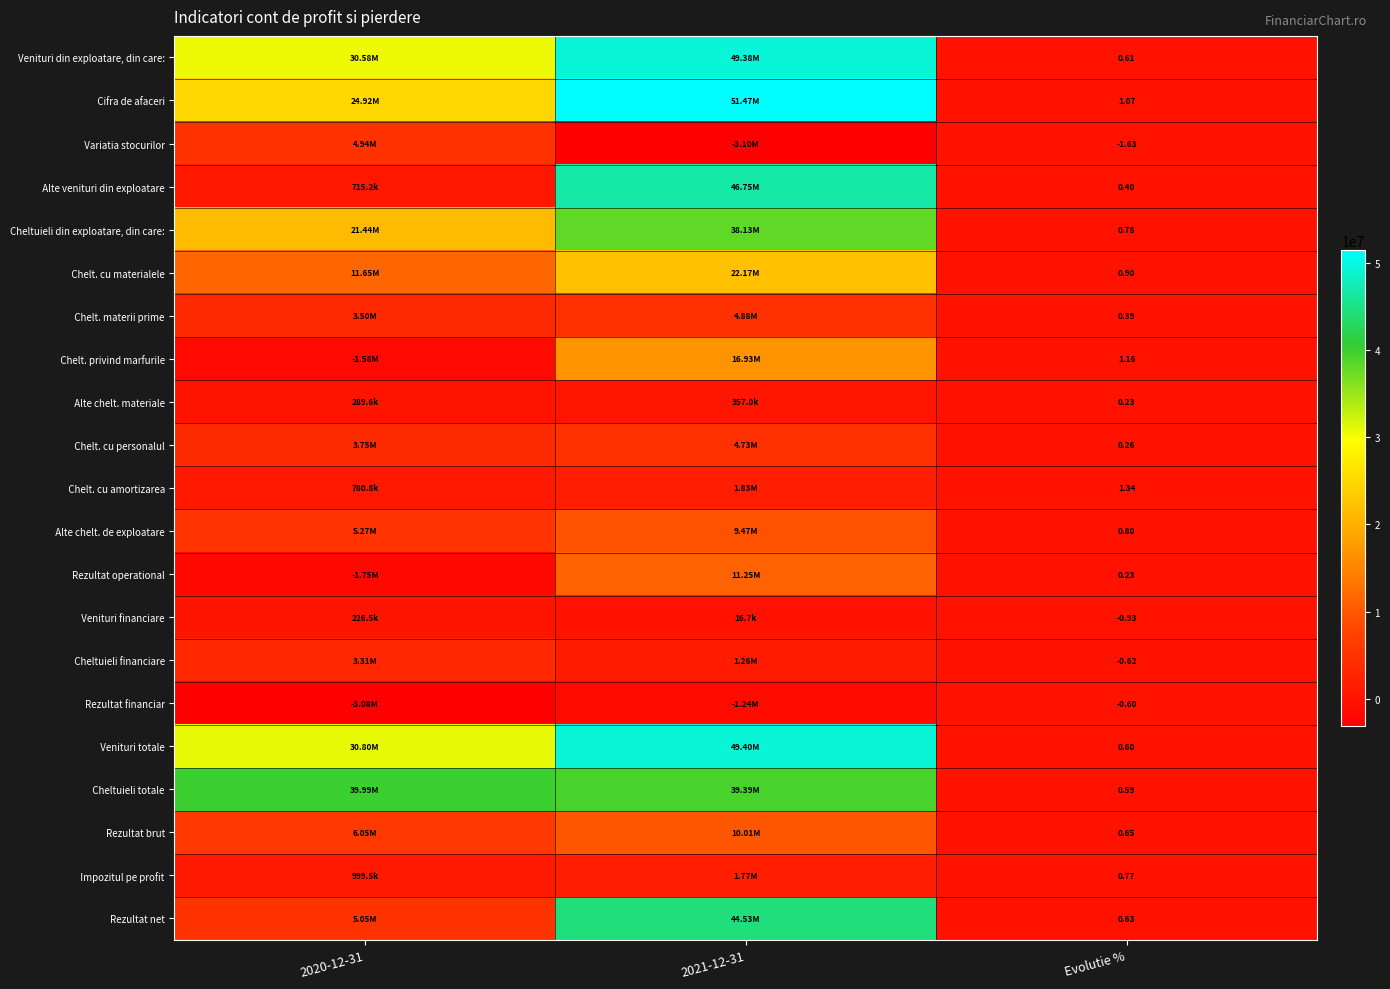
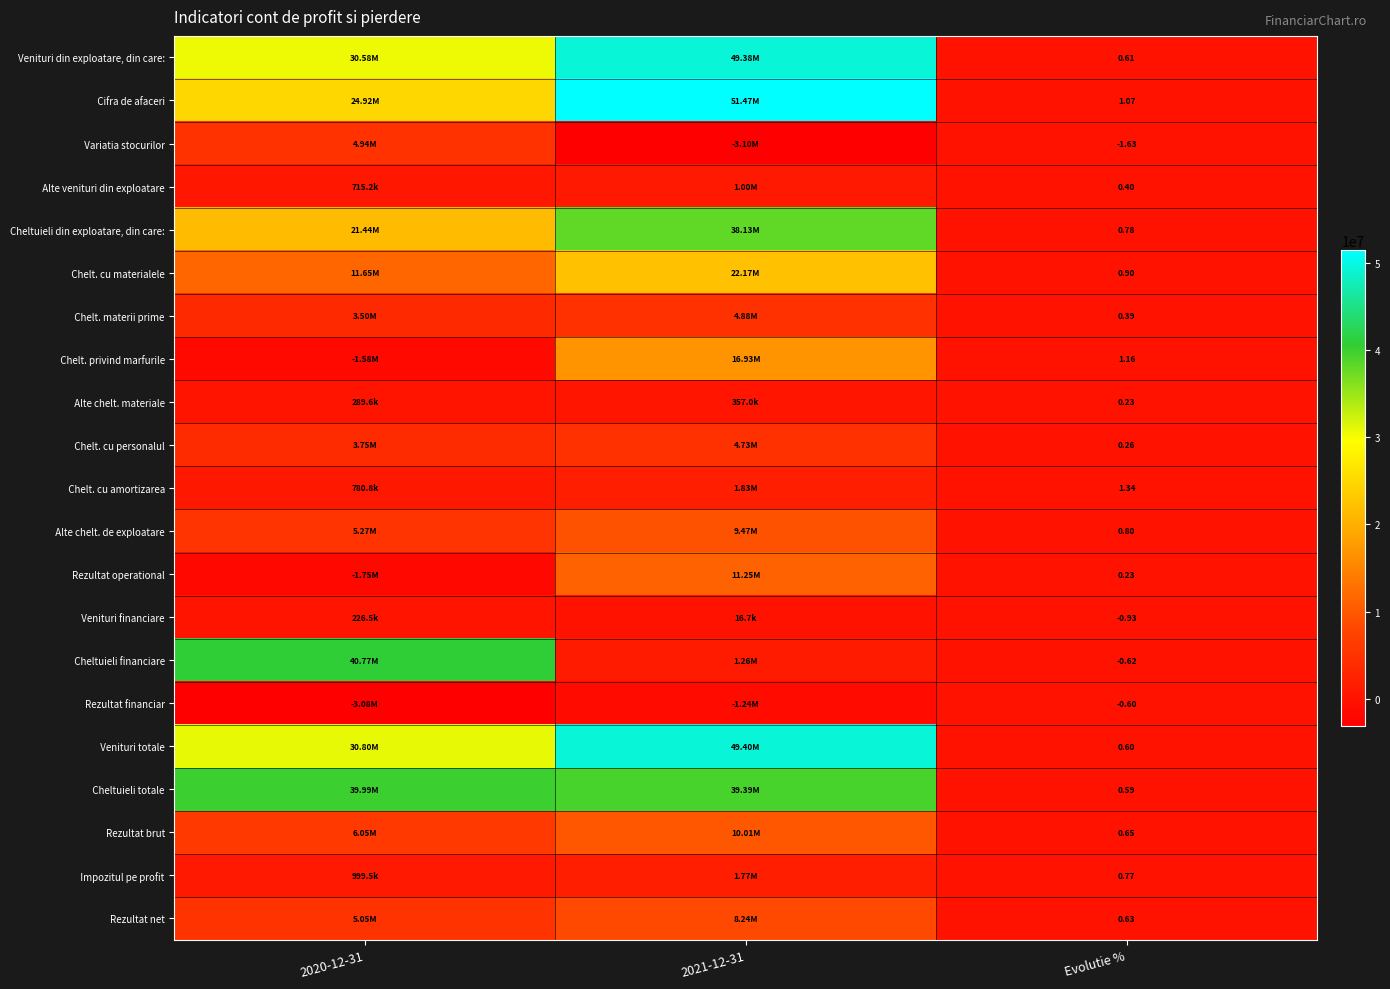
  {
    "Venituri din exploatare, din care:": {
      "2020-12-31": "30.58M",
      "2021-12-31": "49.38M",
      "Evolutie %": "0.61"
    },
    "Cifra de afaceri": {
      "2020-12-31": "24.92M",
      "2021-12-31": "51.47M",
      "Evolutie %": "1.07"
    },
    "Variatia stocurilor": {
      "2020-12-31": "4.94M",
      "2021-12-31": "-3.10M",
      "Evolutie %": "-1.63"
    },
    "Alte venituri din exploatare": {
      "2020-12-31": "715.2k",
-     "2021-12-31": "46.75M",
+     "2021-12-31": "1.00M",
      "Evolutie %": "0.40"
    },
    "Cheltuieli din exploatare, din care:": {
      "2020-12-31": "21.44M",
      "2021-12-31": "38.13M",
      "Evolutie %": "0.78"
    },
    "Chelt. cu materialele": {
      "2020-12-31": "11.65M",
      "2021-12-31": "22.17M",
      "Evolutie %": "0.90"
    },
    "Chelt. materii prime": {
      "2020-12-31": "3.50M",
      "2021-12-31": "4.88M",
      "Evolutie %": "0.39"
    },
    "Chelt. privind marfurile": {
      "2020-12-31": "-1.58M",
      "2021-12-31": "16.93M",
      "Evolutie %": "1.16"
    },
    "Alte chelt. materiale": {
      "2020-12-31": "289.6k",
      "2021-12-31": "357.0k",
      "Evolutie %": "0.23"
    },
    "Chelt. cu personalul": {
      "2020-12-31": "3.75M",
      "2021-12-31": "4.73M",
      "Evolutie %": "0.26"
    },
    "Chelt. cu amortizarea": {
      "2020-12-31": "780.8k",
      "2021-12-31": "1.83M",
      "Evolutie %": "1.34"
    },
    "Alte chelt. de exploatare": {
      "2020-12-31": "5.27M",
      "2021-12-31": "9.47M",
      "Evolutie %": "0.80"
    },
    "Rezultat operational": {
      "2020-12-31": "-1.75M",
      "2021-12-31": "11.25M",
      "Evolutie %": "0.23"
    },
    "Venituri financiare": {
      "2020-12-31": "226.5k",
      "2021-12-31": "16.7k",
      "Evolutie %": "-0.93"
    },
    "Cheltuieli financiare": {
-     "2020-12-31": "3.31M",
+     "2020-12-31": "40.77M",
      "2021-12-31": "1.26M",
      "Evolutie %": "-0.62"
    },
    "Rezultat financiar": {
      "2020-12-31": "-3.08M",
      "2021-12-31": "-1.24M",
      "Evolutie %": "-0.60"
    },
    "Venituri totale": {
      "2020-12-31": "30.80M",
      "2021-12-31": "49.40M",
      "Evolutie %": "0.60"
    },
    "Cheltuieli totale": {
      "2020-12-31": "39.99M",
      "2021-12-31": "39.39M",
      "Evolutie %": "0.59"
    },
    "Rezultat brut": {
      "2020-12-31": "6.05M",
      "2021-12-31": "10.01M",
      "Evolutie %": "0.65"
    },
    "Impozitul pe profit": {
      "2020-12-31": "999.5k",
      "2021-12-31": "1.77M",
      "Evolutie %": "0.77"
    },
    "Rezultat net": {
      "2020-12-31": "5.05M",
-     "2021-12-31": "44.53M",
+     "2021-12-31": "8.24M",
      "Evolutie %": "0.63"
    }
  }
